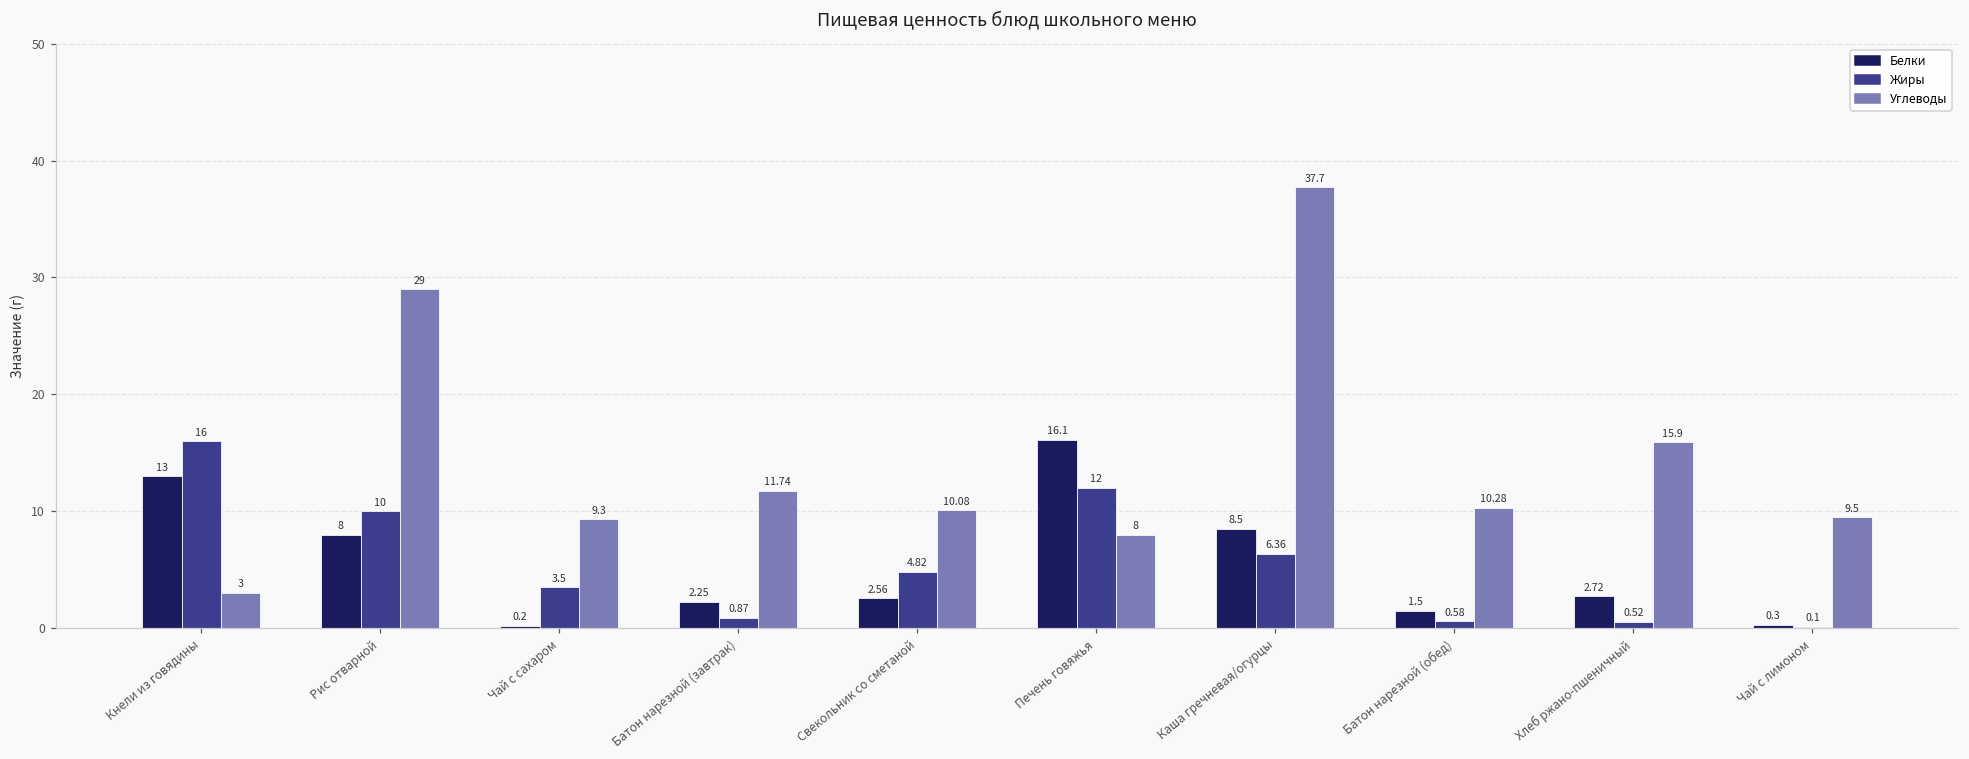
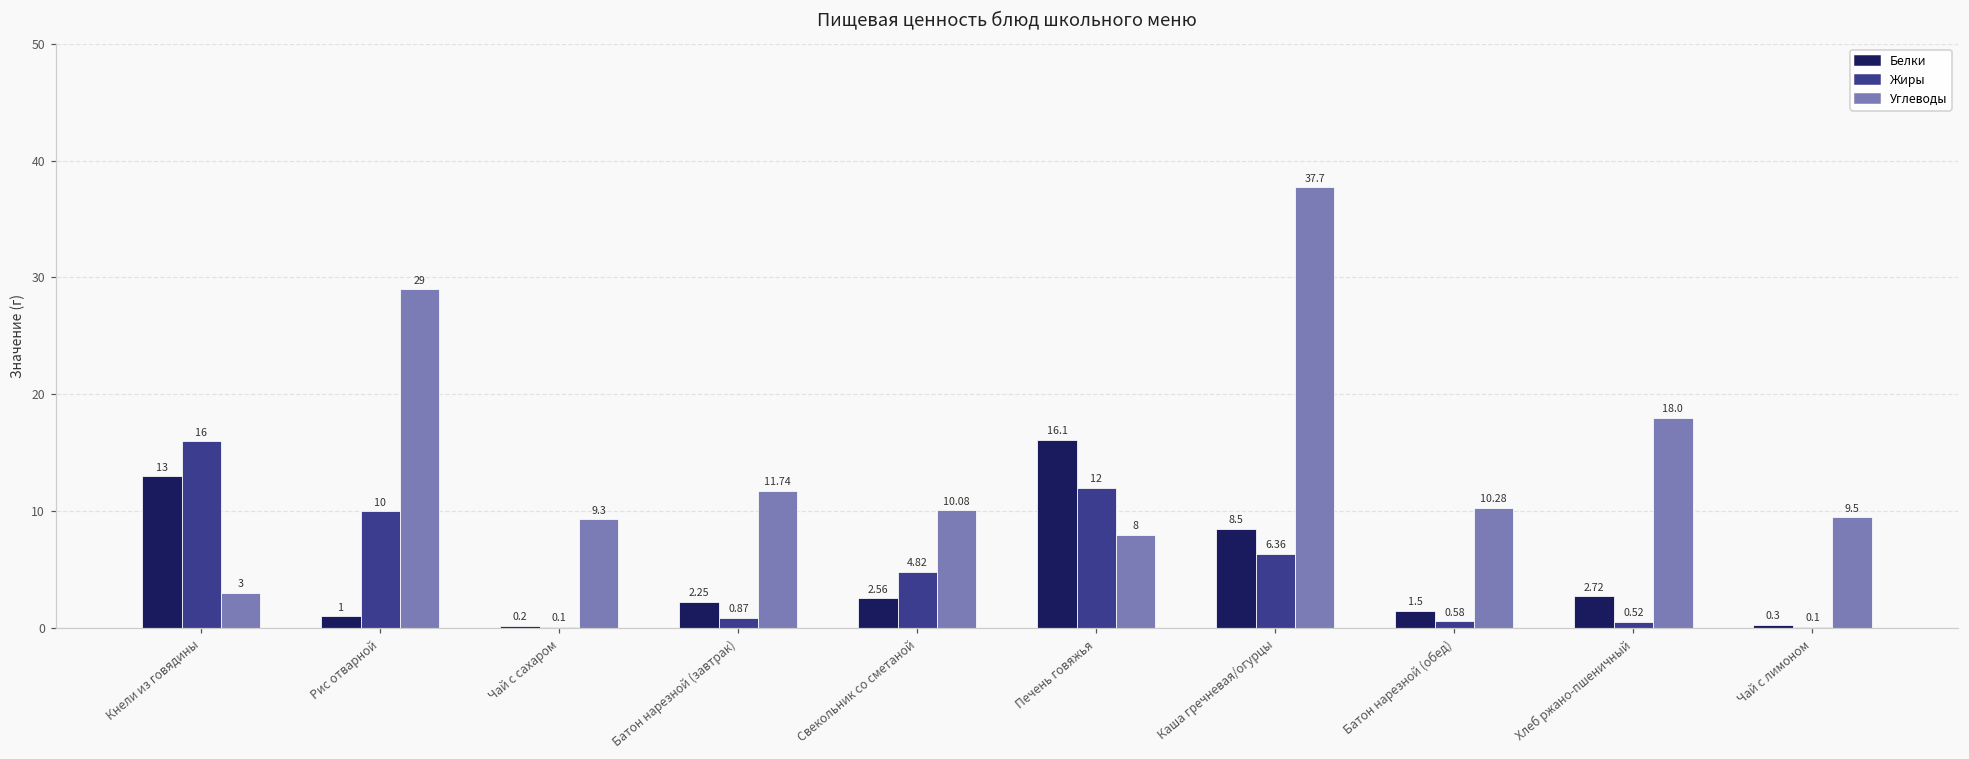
  {
    "Белки": {
      "Кнели из говядины": 13,
-     "Рис отварной": 8,
+     "Рис отварной": 1,
      "Чай с сахаром": 0.2,
      "Батон нарезной (завтрак)": 2.25,
      "Свекольник со сметаной": 2.56,
      "Печень говяжья": 16.1,
      "Каша гречневая/огурцы": 8.5,
      "Батон нарезной (обед)": 1.5,
      "Хлеб ржано-пшеничный": 2.72,
      "Чай с лимоном": 0.3
    },
    "Жиры": {
      "Кнели из говядины": 16,
      "Рис отварной": 10,
-     "Чай с сахаром": 3.5,
+     "Чай с сахаром": 0.1,
      "Батон нарезной (завтрак)": 0.87,
      "Свекольник со сметаной": 4.82,
      "Печень говяжья": 12,
      "Каша гречневая/огурцы": 6.36,
      "Батон нарезной (обед)": 0.58,
      "Хлеб ржано-пшеничный": 0.52,
      "Чай с лимоном": 0.1
    },
    "Углеводы": {
      "Кнели из говядины": 3,
      "Рис отварной": 29,
      "Чай с сахаром": 9.3,
      "Батон нарезной (завтрак)": 11.74,
      "Свекольник со сметаной": 10.08,
      "Печень говяжья": 8,
      "Каша гречневая/огурцы": 37.7,
      "Батон нарезной (обед)": 10.28,
-     "Хлеб ржано-пшеничный": 15.9,
+     "Хлеб ржано-пшеничный": 18.0,
      "Чай с лимоном": 9.5
    }
  }
